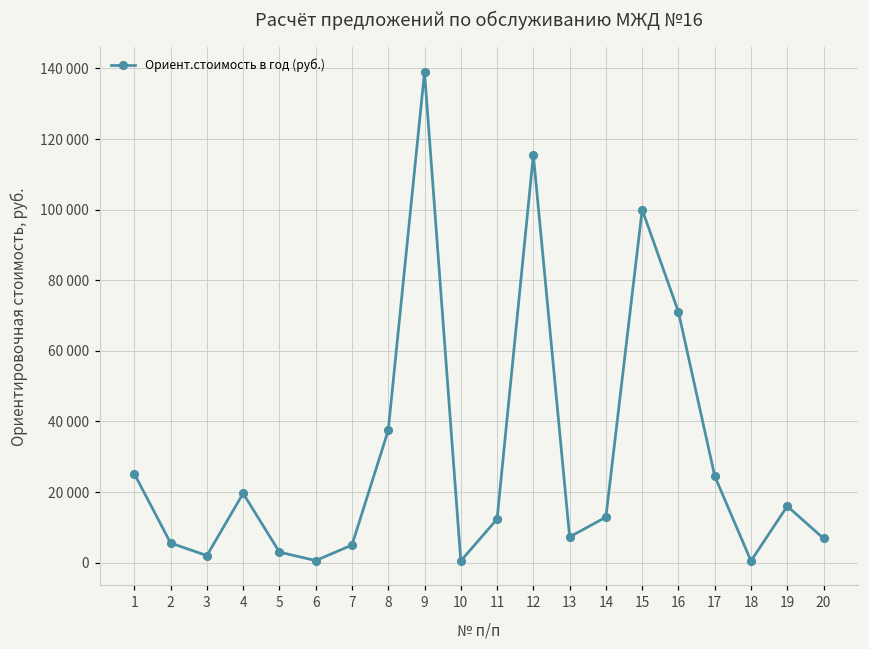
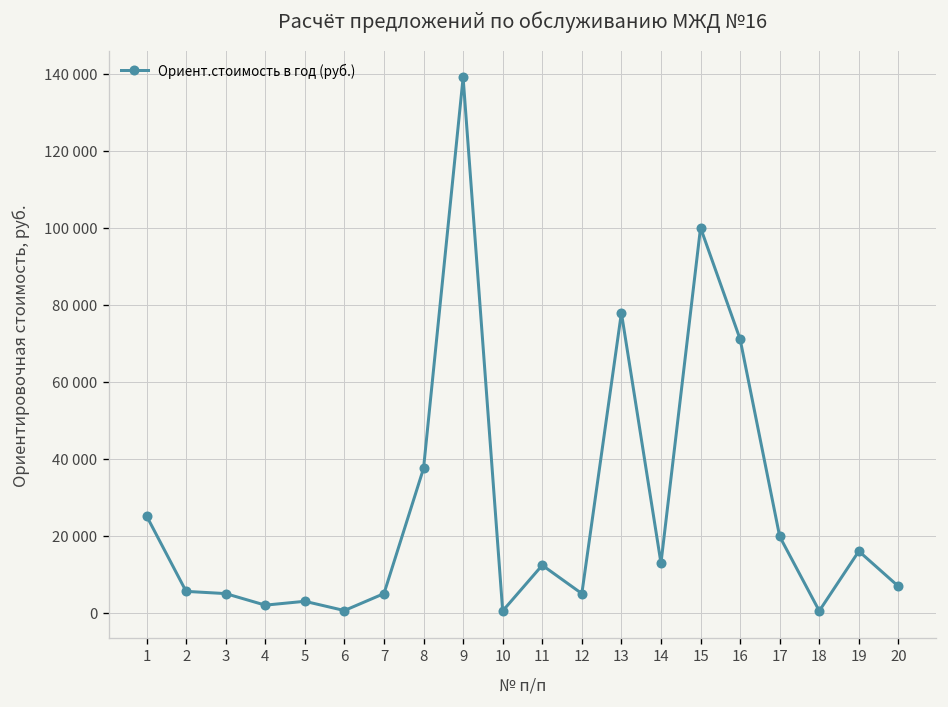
  {
    "1": 25000,
    "2": 6000,
-   "3": 2000,
-   "4": 20000,
+   "3": 5000,
+   "4": 2000,
    "5": 3000,
    "6": 1000,
    "7": 5000,
    "8": 38000,
    "9": 139000,
    "10": 1000,
    "11": 12000,
-   "12": 116000,
-   "13": 7000,
+   "12": 5000,
+   "13": 78000,
    "14": 13000,
    "15": 100000,
    "16": 71000,
-   "17": 25000,
+   "17": 20000,
    "18": 1000,
    "19": 16000,
    "20": 7000
  }
